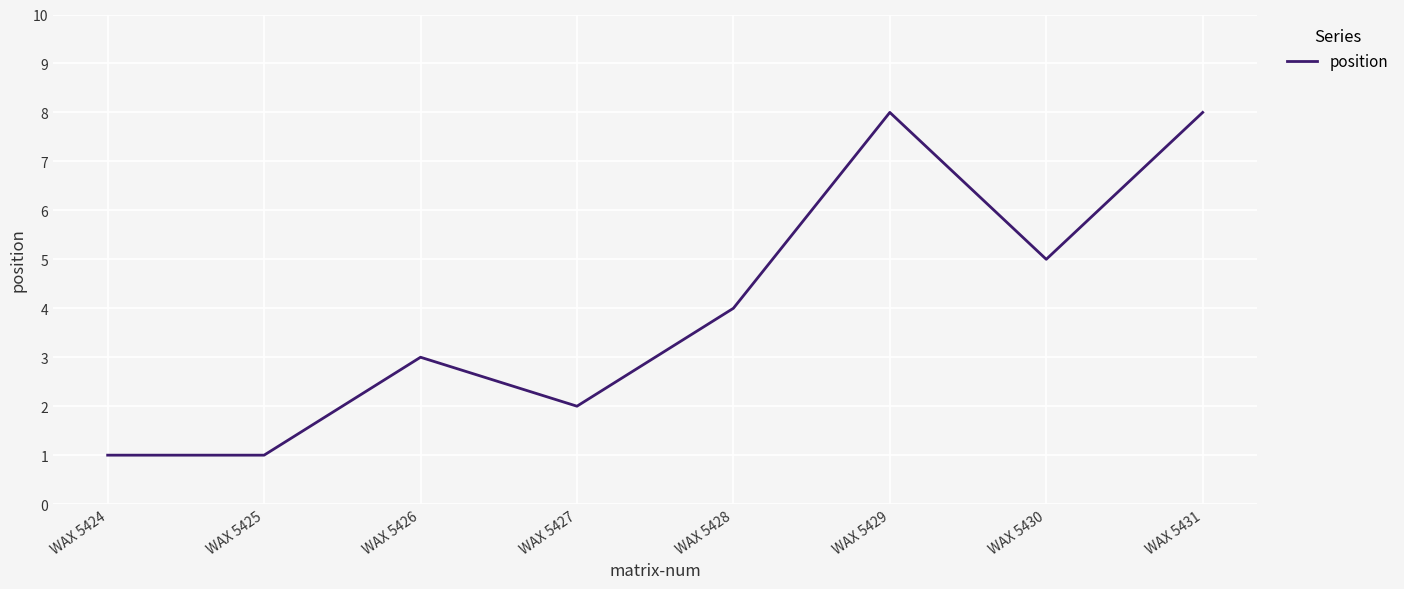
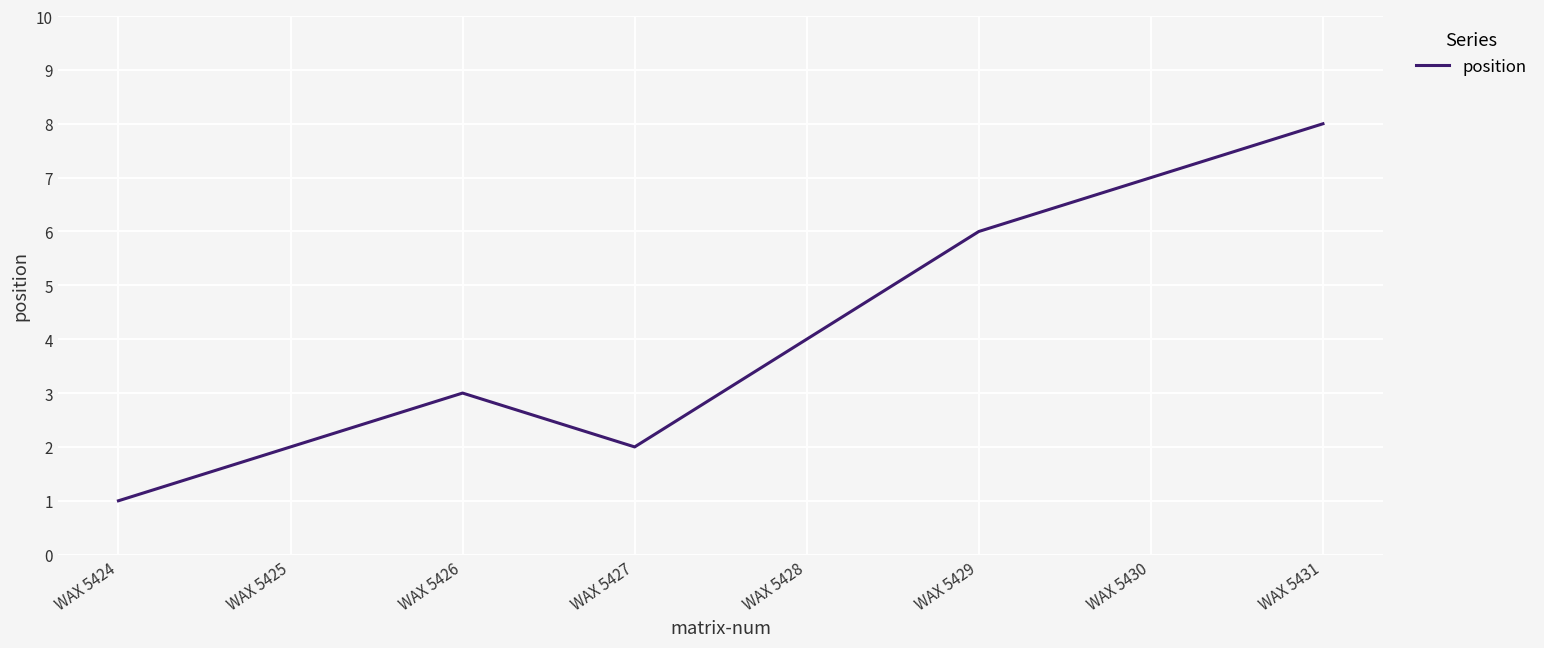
  {
    "WAX 5424": 1,
-   "WAX 5425": 1,
+   "WAX 5425": 2,
    "WAX 5426": 3,
    "WAX 5427": 2,
    "WAX 5428": 4,
-   "WAX 5429": 8,
-   "WAX 5430": 5,
+   "WAX 5429": 6,
+   "WAX 5430": 7,
    "WAX 5431": 8
  }
